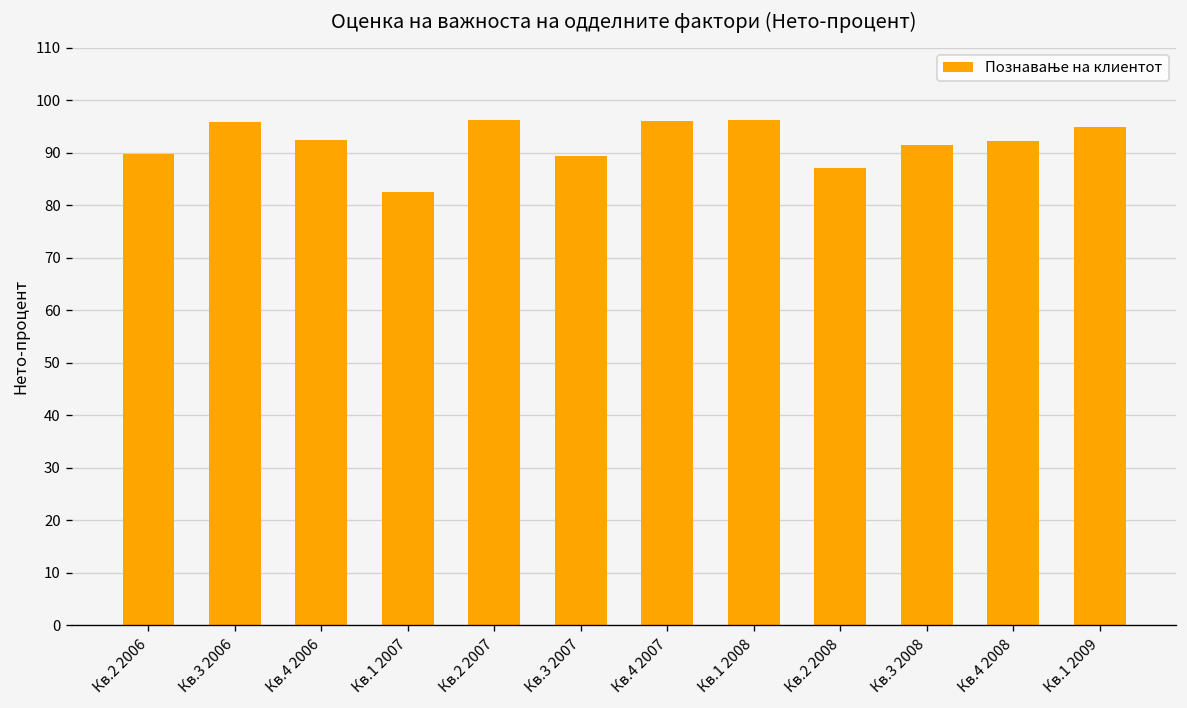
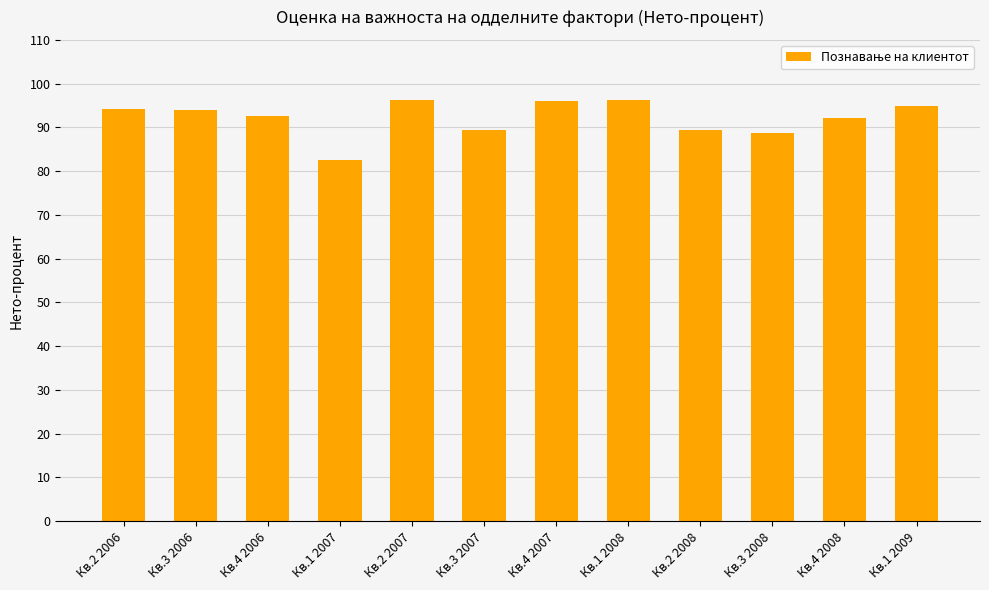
  {
-   "Кв.2 2006": 90,
-   "Кв.3 2006": 96,
+   "Кв.2 2006": 94,
+   "Кв.3 2006": 94,
    "Кв.4 2006": 93,
    "Кв.1 2007": 83,
    "Кв.2 2007": 96,
    "Кв.3 2007": 89,
    "Кв.4 2007": 96,
    "Кв.1 2008": 96,
-   "Кв.2 2008": 87,
-   "Кв.3 2008": 92,
+   "Кв.2 2008": 89,
+   "Кв.3 2008": 89,
    "Кв.4 2008": 92,
    "Кв.1 2009": 95
  }
